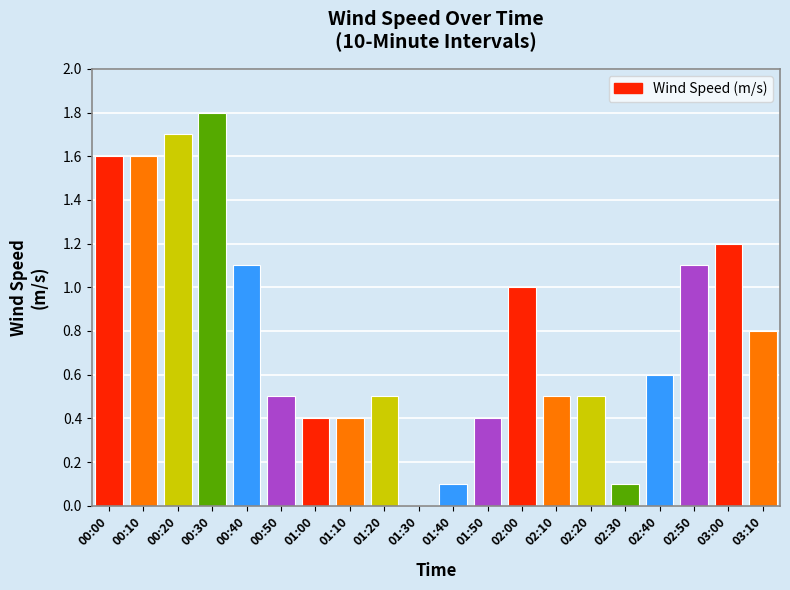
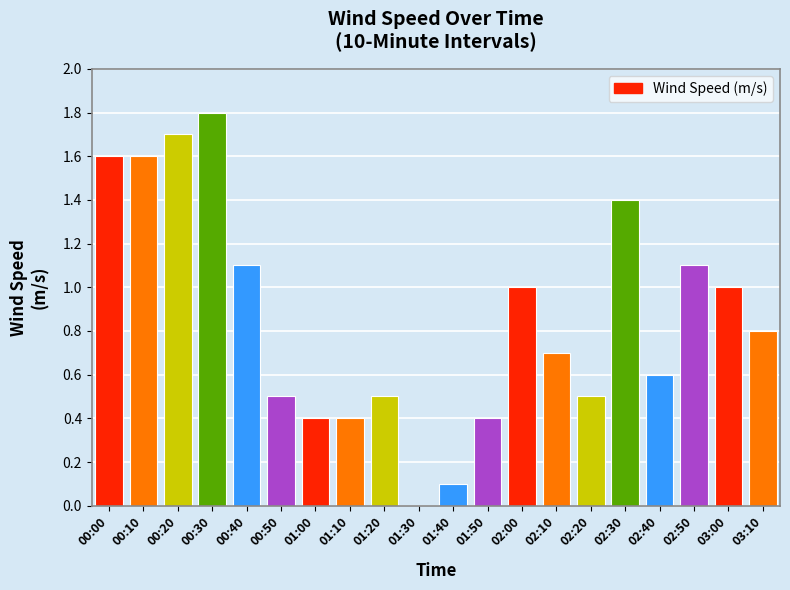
  {
    "00:00": 1.6,
    "00:10": 1.6,
    "00:20": 1.7,
    "00:30": 1.8,
    "00:40": 1.1,
    "00:50": 0.5,
    "01:00": 0.4,
    "01:10": 0.4,
    "01:20": 0.5,
    "01:30": 0.0,
    "01:40": 0.1,
    "01:50": 0.4,
    "02:00": 1.0,
-   "02:10": 0.5,
+   "02:10": 0.7,
    "02:20": 0.5,
-   "02:30": 0.1,
+   "02:30": 1.4,
    "02:40": 0.6,
    "02:50": 1.1,
-   "03:00": 1.2,
+   "03:00": 1.0,
    "03:10": 0.8
  }
